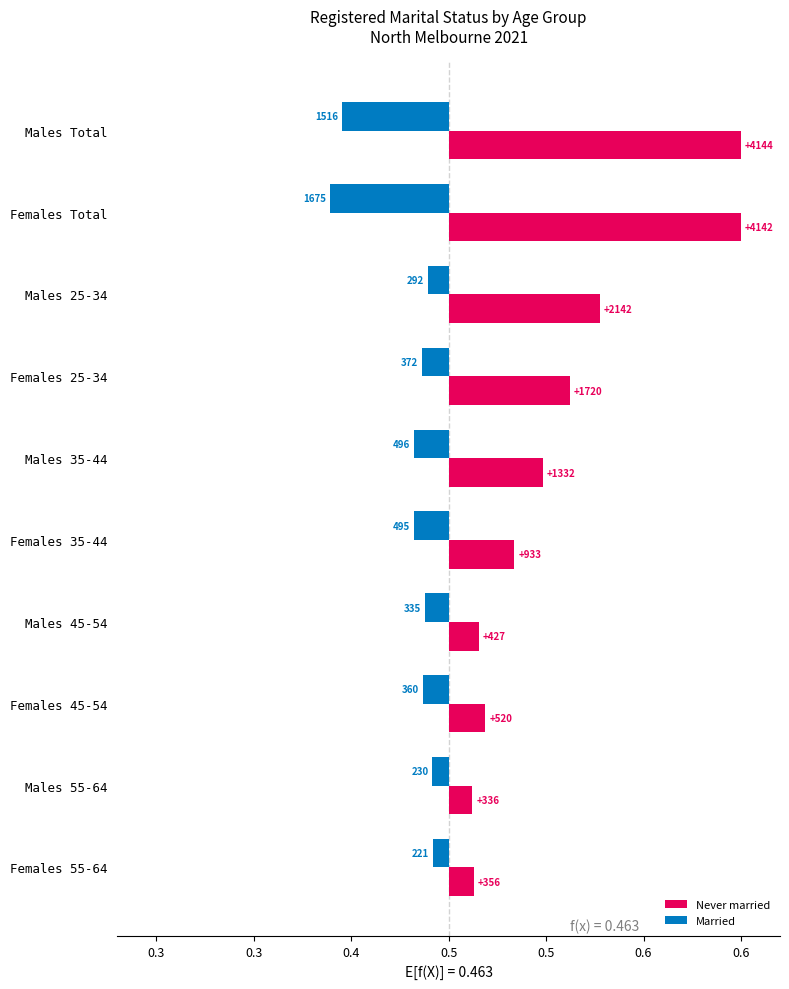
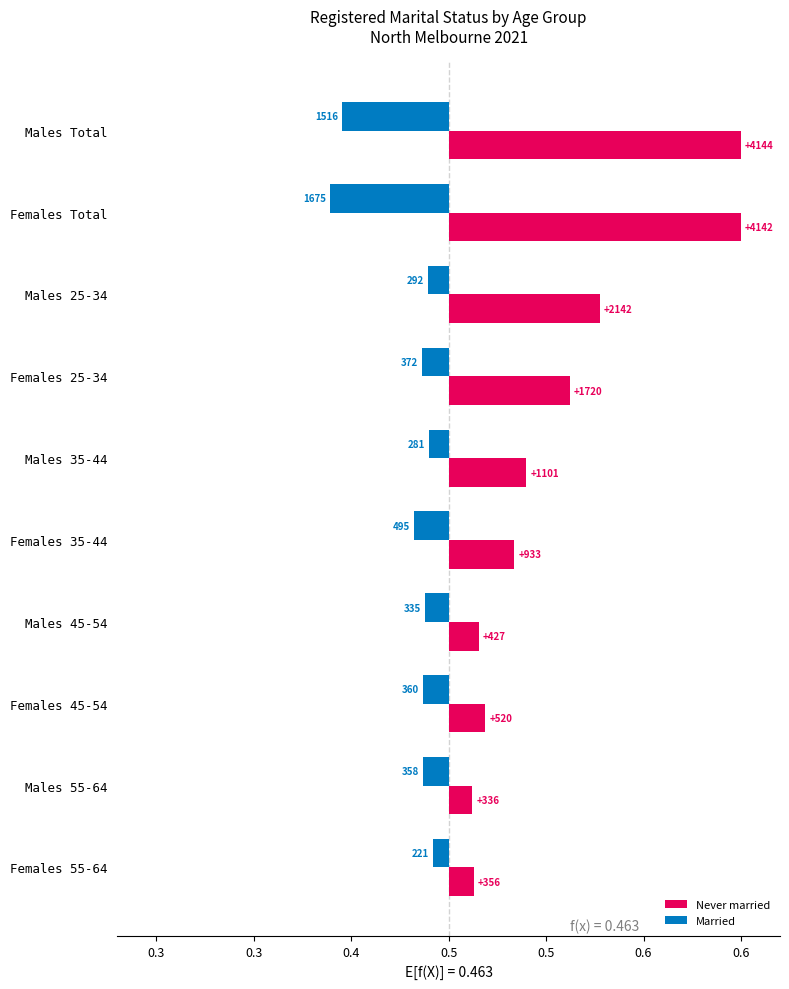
  {
    "Never married": {
-     "Males 35-44": "+1332"
+     "Males 35-44": "+1101"
    },
    "Married": {
-     "Males 35-44": "496",
-     "Males 55-64": "230"
+     "Males 35-44": "281",
+     "Males 55-64": "358"
    }
  }
